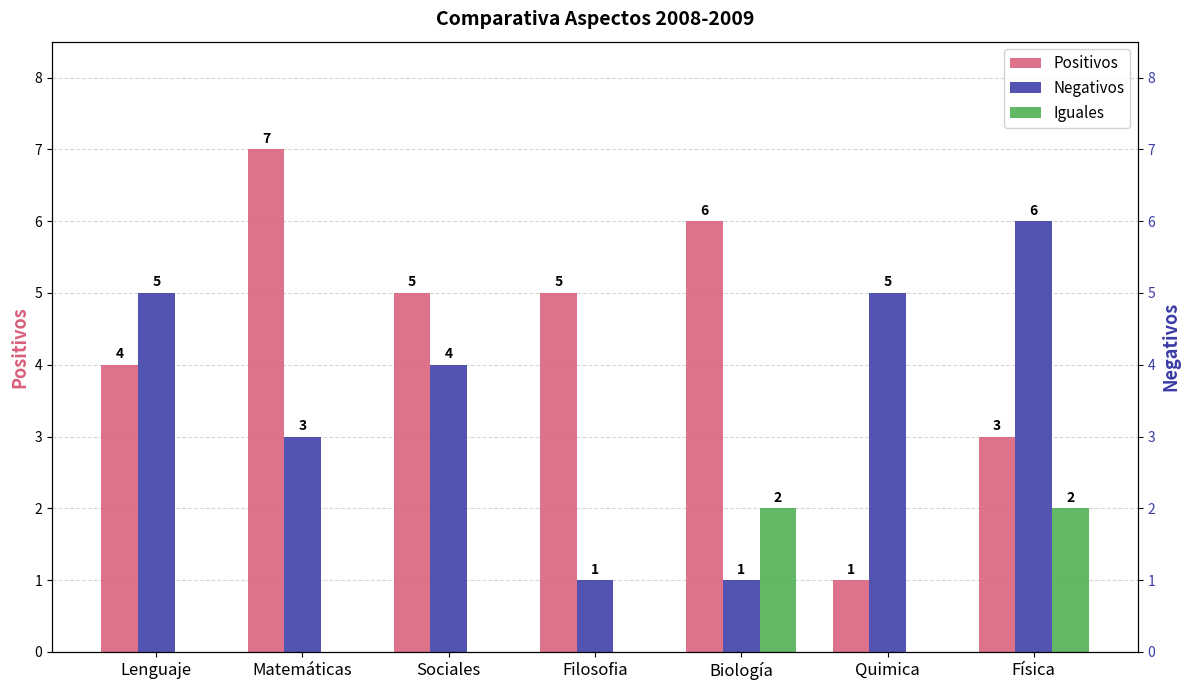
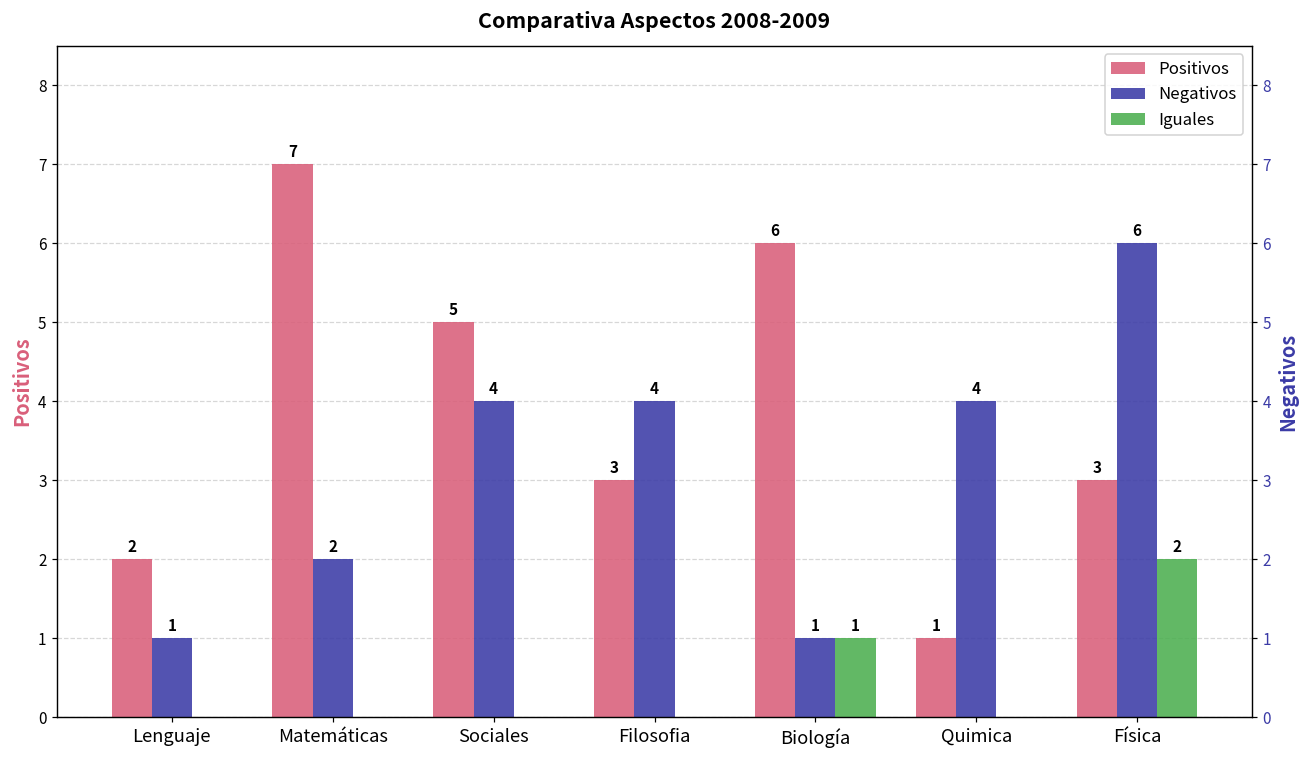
  {
    "Positivos": {
-     "Lenguaje": 4,
+     "Lenguaje": 2,
      "Matemáticas": 7,
      "Sociales": 5,
-     "Filosofia": 5,
+     "Filosofia": 3,
      "Biología": 6,
      "Quimica": 1,
      "Física": 3
    },
    "Negativos": {
-     "Lenguaje": 5,
-     "Matemáticas": 3,
+     "Lenguaje": 1,
+     "Matemáticas": 2,
      "Sociales": 4,
-     "Filosofia": 1,
+     "Filosofia": 4,
      "Biología": 1,
-     "Quimica": 5,
+     "Quimica": 4,
      "Física": 6
    },
    "Iguales": {
-     "Biología": 2,
+     "Biología": 1,
      "Física": 2
    }
  }
